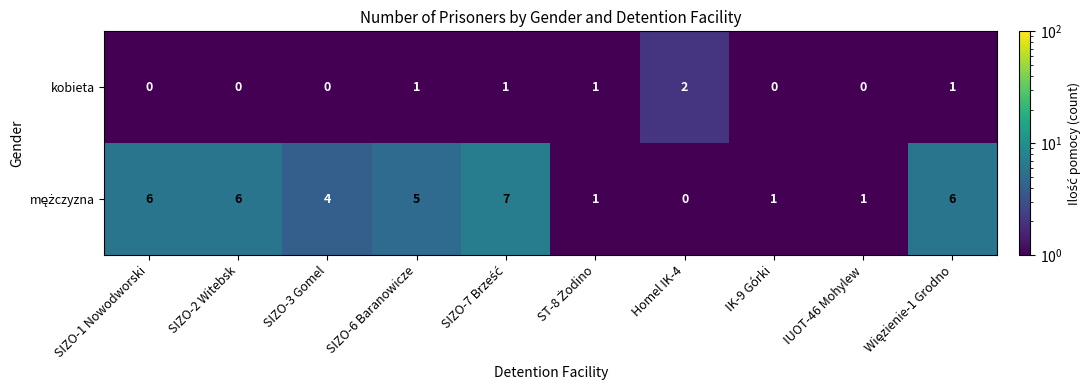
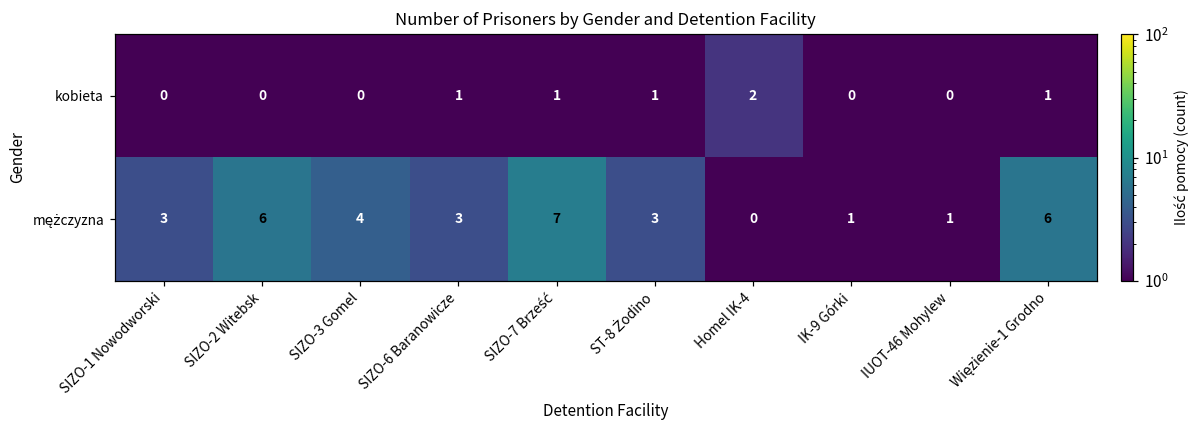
  {
    "kobieta": {
      "SIZO-1 Nowodworski": 0,
      "SIZO-2 Witebsk": 0,
      "SIZO-3 Gomel": 0,
      "SIZO-6 Baranowicze": 1,
      "SIZO-7 Brześć": 1,
      "ST-8 Żodino": 1,
      "Homel IK-4": 2,
      "IK-9 Górki": 0,
      "IUOT-46 Mohylew": 0,
      "Więzienie-1 Grodno": 1
    },
    "mężczyzna": {
-     "SIZO-1 Nowodworski": 6,
+     "SIZO-1 Nowodworski": 3,
      "SIZO-2 Witebsk": 6,
      "SIZO-3 Gomel": 4,
-     "SIZO-6 Baranowicze": 5,
+     "SIZO-6 Baranowicze": 3,
      "SIZO-7 Brześć": 7,
-     "ST-8 Żodino": 1,
+     "ST-8 Żodino": 3,
      "Homel IK-4": 0,
      "IK-9 Górki": 1,
      "IUOT-46 Mohylew": 1,
      "Więzienie-1 Grodno": 6
    }
  }
